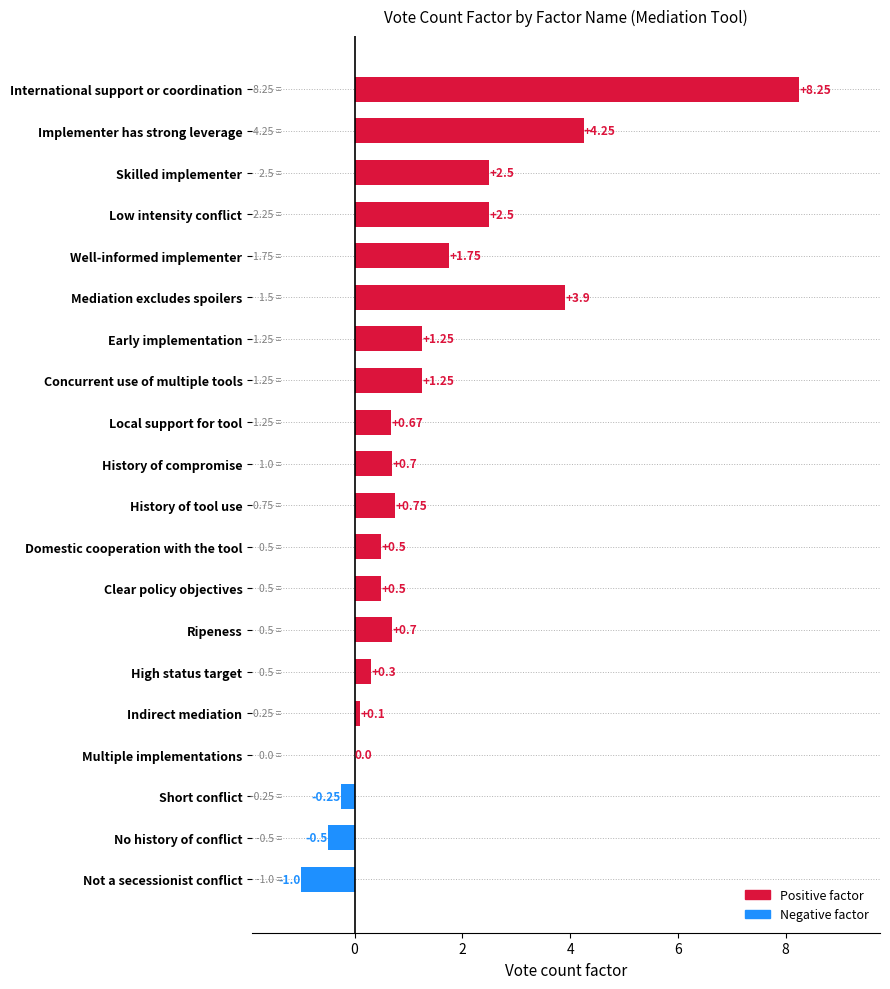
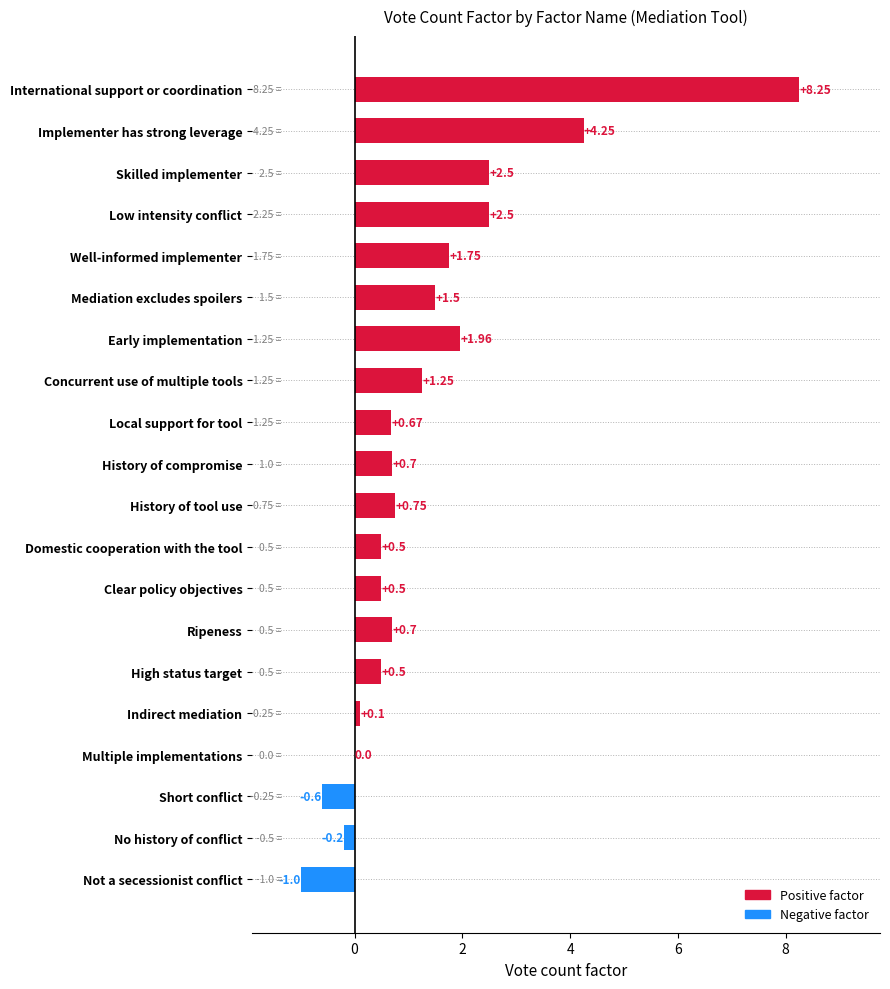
  {
    "International support or coordination": "+8.25",
    "Implementer has strong leverage": "+4.25",
    "Skilled implementer": "+2.5",
    "Low intensity conflict": "+2.5",
    "Well-informed implementer": "+1.75",
-   "Mediation excludes spoilers": "+3.9",
-   "Early implementation": "+1.25",
+   "Mediation excludes spoilers": "+1.5",
+   "Early implementation": "+1.96",
    "Concurrent use of multiple tools": "+1.25",
    "Local support for tool": "+0.67",
    "History of compromise": "+0.7",
    "History of tool use": "+0.75",
    "Domestic cooperation with the tool": "+0.5",
    "Clear policy objectives": "+0.5",
    "Ripeness": "+0.7",
-   "High status target": "+0.3",
+   "High status target": "+0.5",
    "Indirect mediation": "+0.1",
    "Multiple implementations": "0.0",
-   "Short conflict": "-0.25",
-   "No history of conflict": "-0.5",
+   "Short conflict": "-0.6",
+   "No history of conflict": "-0.2",
    "Not a secessionist conflict": "-1.0"
  }
